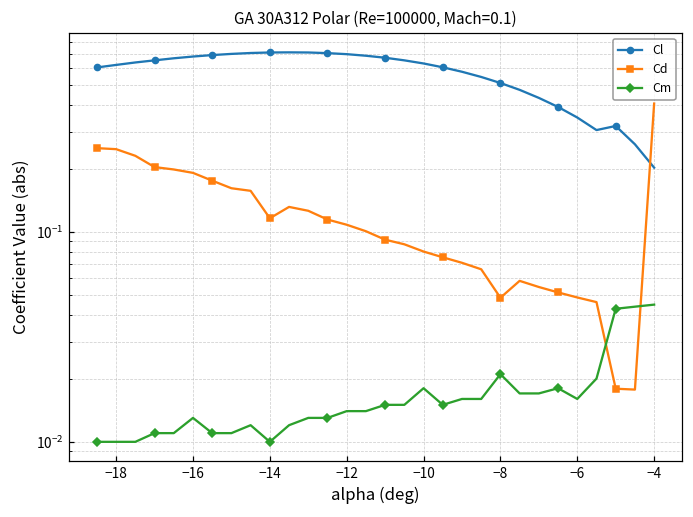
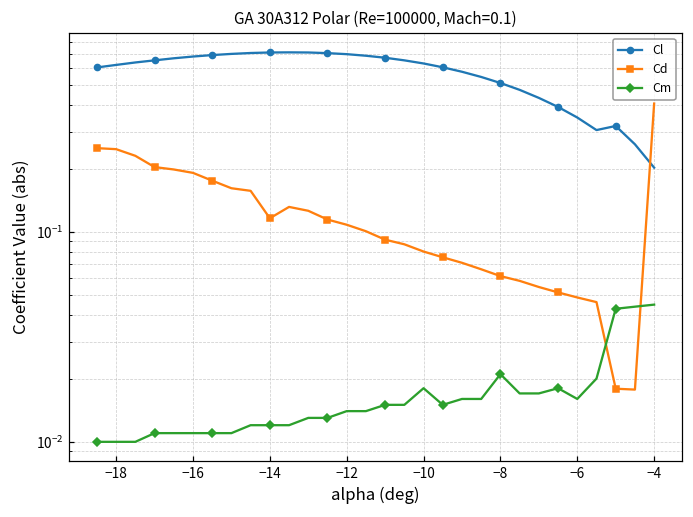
  {
    "Cl": {
      "−18": 0.62,
      "−16": 0.68,
      "−14": 0.71,
      "−12": 0.70,
      "−10": 0.63,
      "−8": 0.51,
      "−6": 0.35,
      "−4": 0.20
    },
    "Cd": {
      "−18": 0.25,
      "−16": 0.19,
      "−14": 0.12,
      "−12": 0.11,
      "−10": 0.081,
-     "−8": 0.049,
+     "−8": 0.062,
      "−6": 0.049,
      "−4": 0.41
    },
    "Cm": {
      "−18": 0.010,
-     "−16": 0.013,
-     "−14": 0.010,
+     "−16": 0.011,
+     "−14": 0.012,
      "−12": 0.014,
      "−10": 0.018,
      "−8": 0.021,
      "−6": 0.016,
      "−4": 0.045
    }
  }
